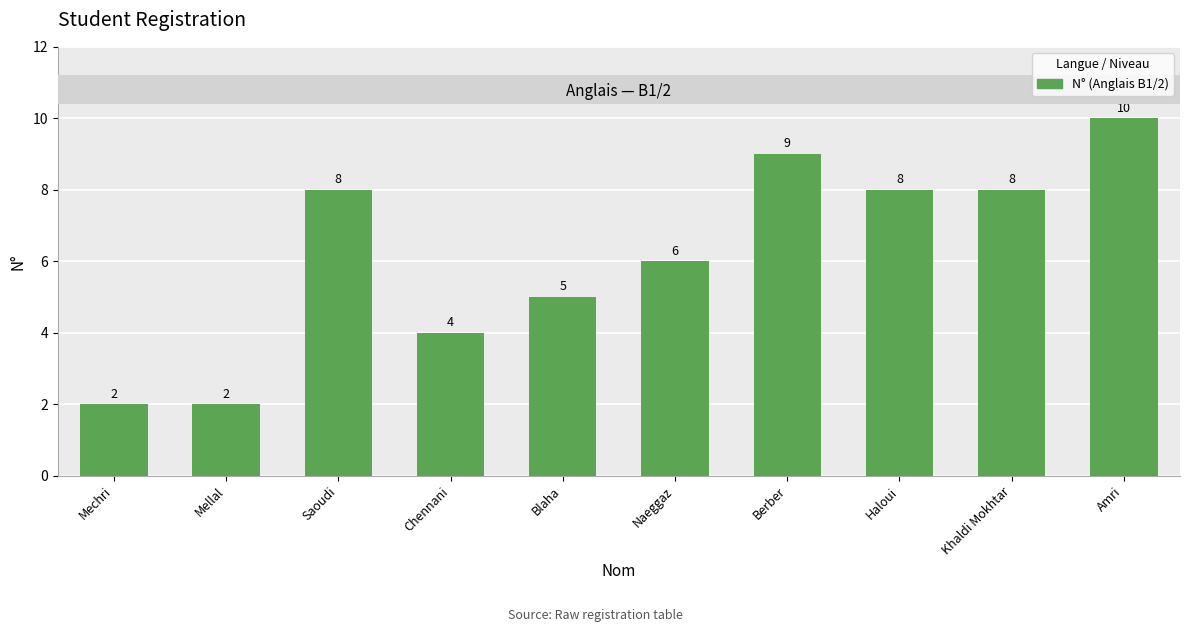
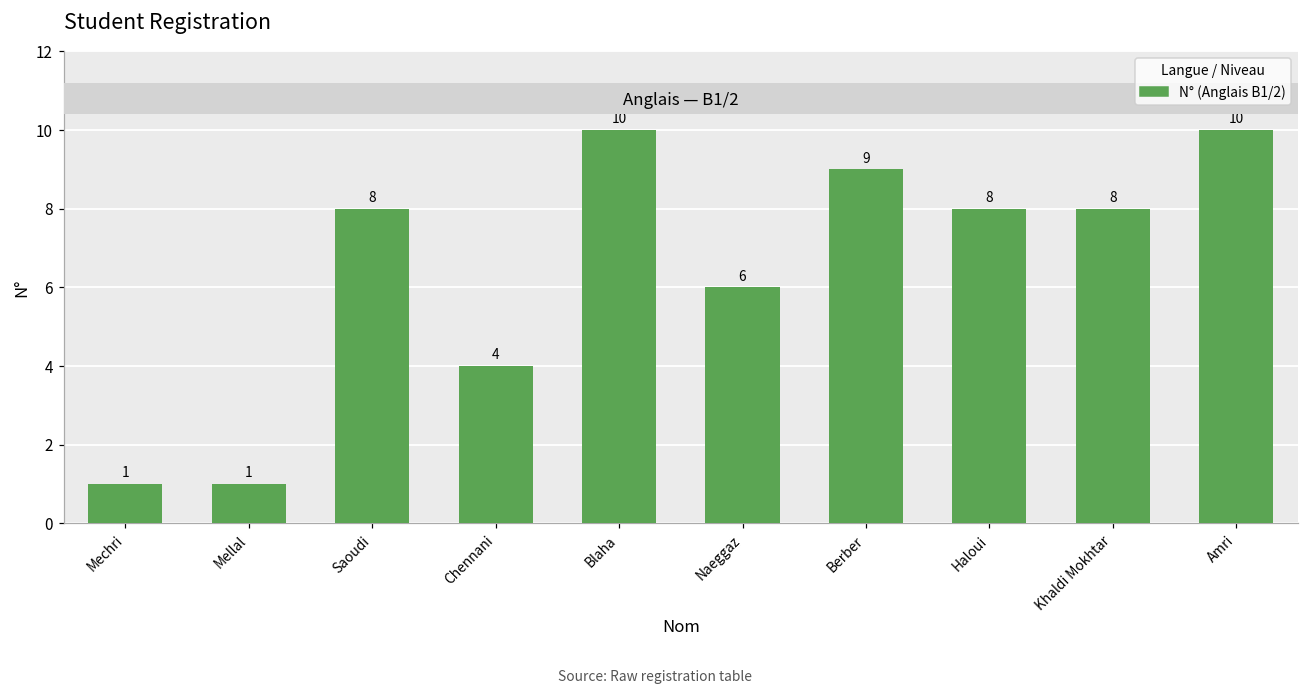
  {
-   "Mechri": 2,
-   "Mellal": 2,
+   "Mechri": 1,
+   "Mellal": 1,
    "Saoudi": 8,
    "Chennani": 4,
-   "Blaha": 5,
+   "Blaha": 10,
    "Naeggaz": 6,
    "Berber": 9,
    "Haloui": 8,
    "Khaldi Mokhtar": 8
  }
